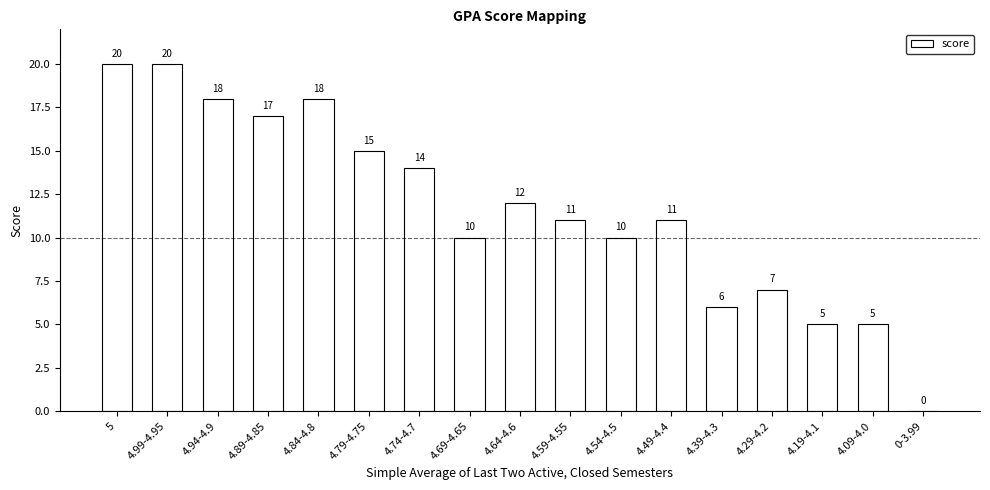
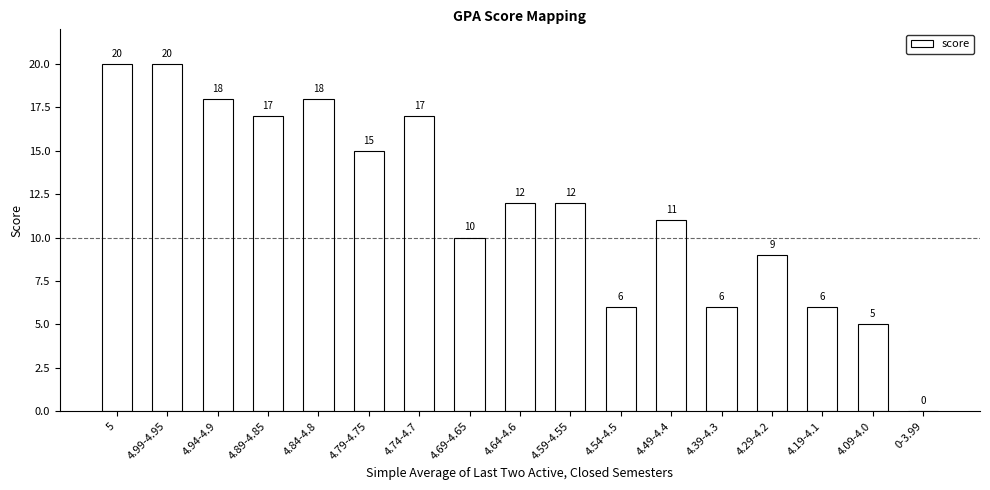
  {
    "5": 20,
    "4.99-4.95": 20,
    "4.94-4.9": 18,
    "4.89-4.85": 17,
    "4.84-4.8": 18,
    "4.79-4.75": 15,
-   "4.74-4.7": 14,
+   "4.74-4.7": 17,
    "4.69-4.65": 10,
    "4.64-4.6": 12,
-   "4.59-4.55": 11,
-   "4.54-4.5": 10,
+   "4.59-4.55": 12,
+   "4.54-4.5": 6,
    "4.49-4.4": 11,
    "4.39-4.3": 6,
-   "4.29-4.2": 7,
-   "4.19-4.1": 5,
+   "4.29-4.2": 9,
+   "4.19-4.1": 6,
    "4.09-4.0": 5,
    "0-3.99": 0
  }
